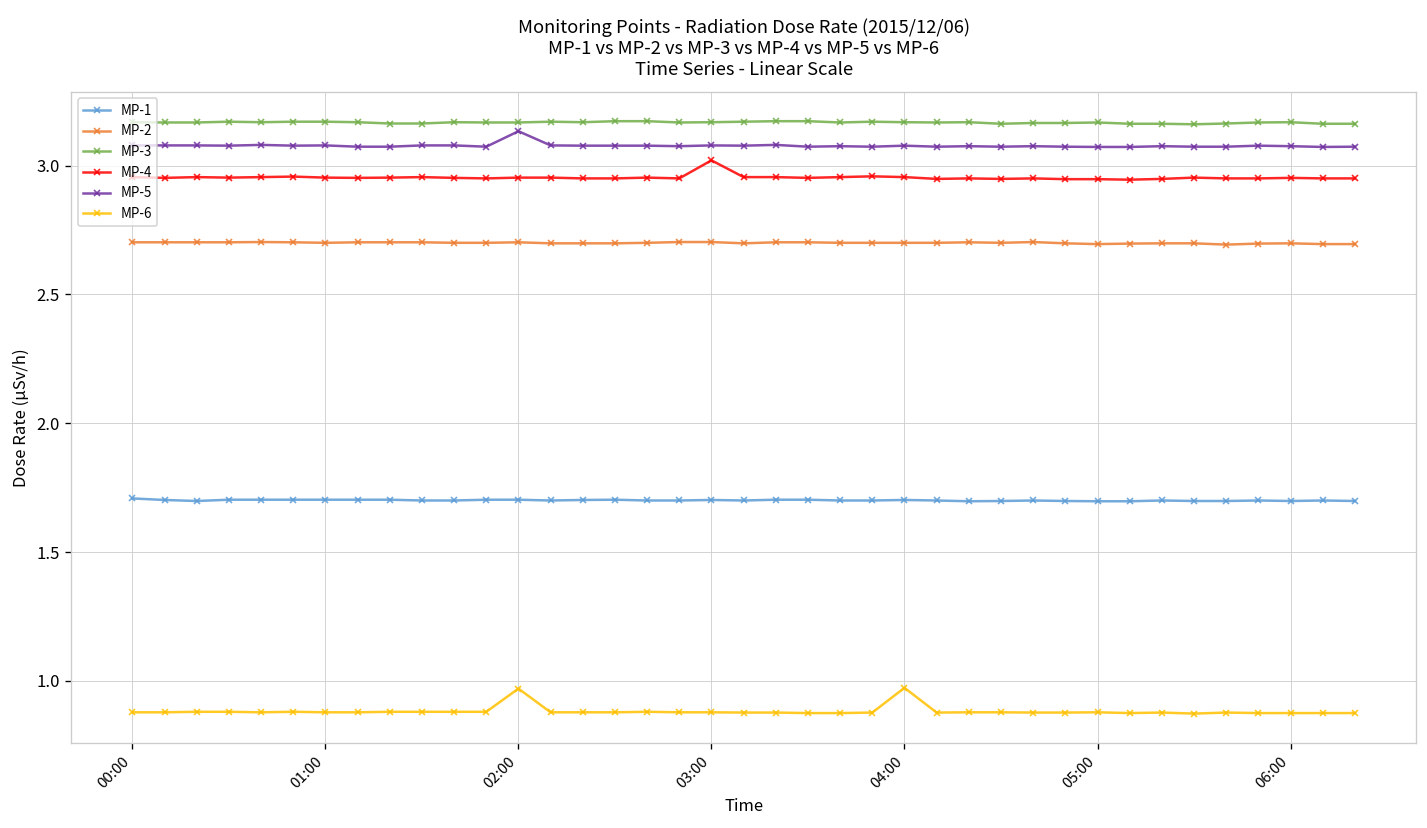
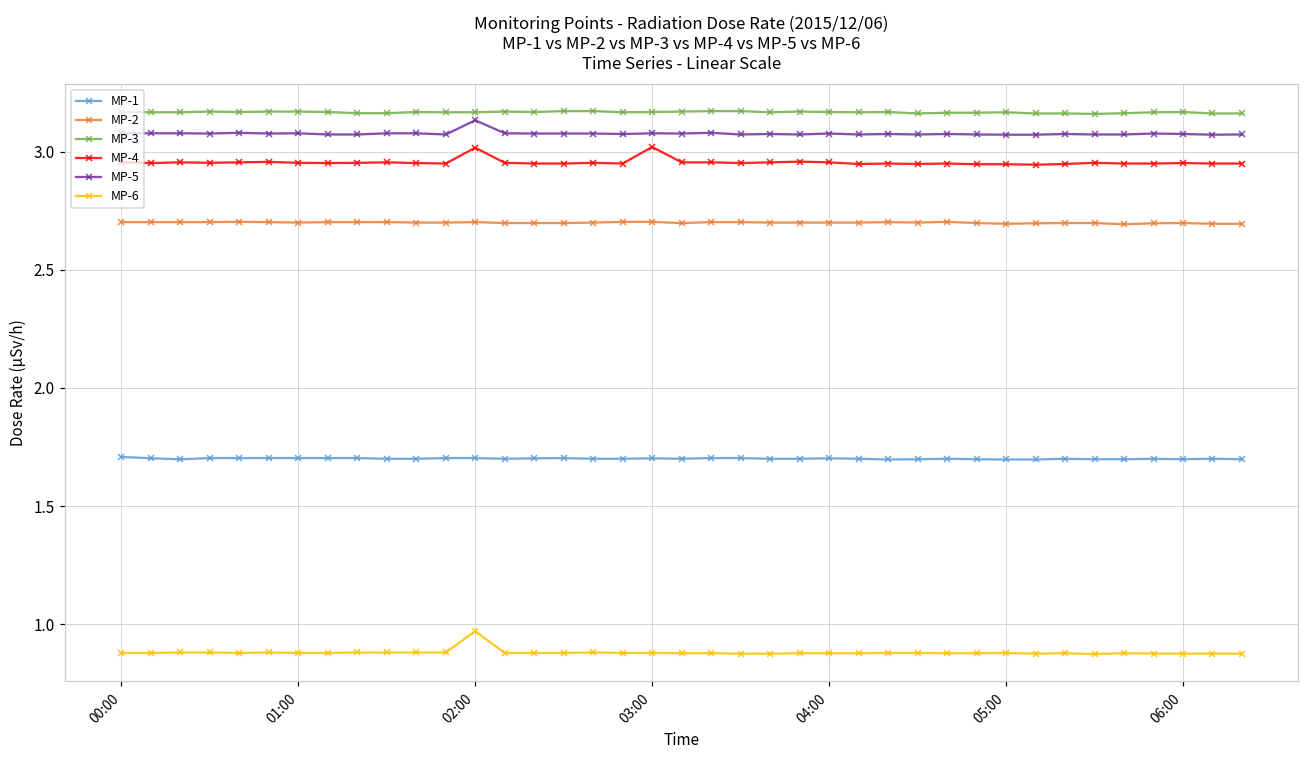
  {
    "MP-1": {
      "00:00": 1.71,
      "01:00": 1.70,
      "02:00": 1.70,
      "03:00": 1.70,
      "04:00": 1.70,
      "05:00": 1.70,
      "06:00": 1.70
    },
    "MP-2": {
      "00:00": 2.70,
      "01:00": 2.70,
      "02:00": 2.70,
      "03:00": 2.70,
      "04:00": 2.70,
      "05:00": 2.70,
      "06:00": 2.70
    },
    "MP-3": {
      "01:00": 3.17,
      "02:00": 3.17,
      "03:00": 3.17,
      "04:00": 3.17,
      "05:00": 3.17,
      "06:00": 3.17
    },
    "MP-4": {
      "01:00": 2.95,
-     "02:00": 2.95,
+     "02:00": 3.02,
      "03:00": 3.02,
      "04:00": 2.96,
      "05:00": 2.95,
      "06:00": 2.95
    },
    "MP-5": {
      "01:00": 3.08,
      "02:00": 3.13,
      "03:00": 3.08,
      "04:00": 3.08,
      "05:00": 3.07,
      "06:00": 3.08
    },
    "MP-6": {
      "00:00": 0.88,
      "01:00": 0.88,
      "02:00": 0.97,
      "03:00": 0.88,
-     "04:00": 0.97,
+     "04:00": 0.88,
      "05:00": 0.88,
      "06:00": 0.88
    }
  }
